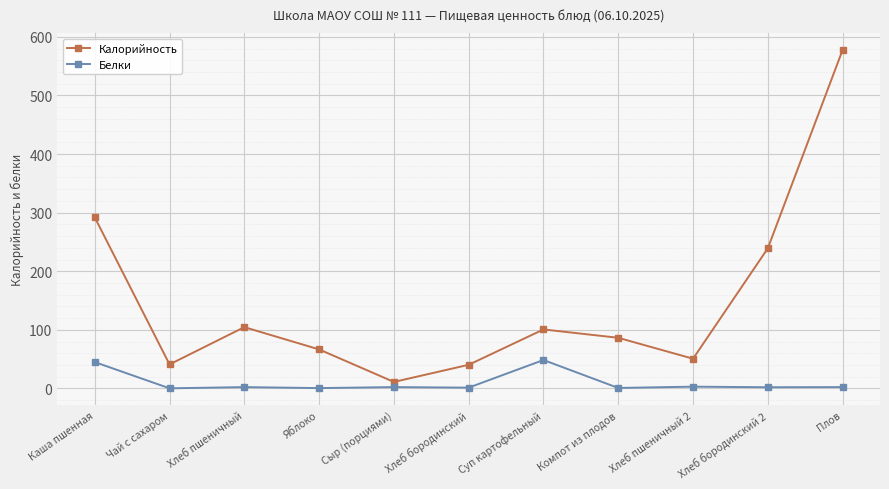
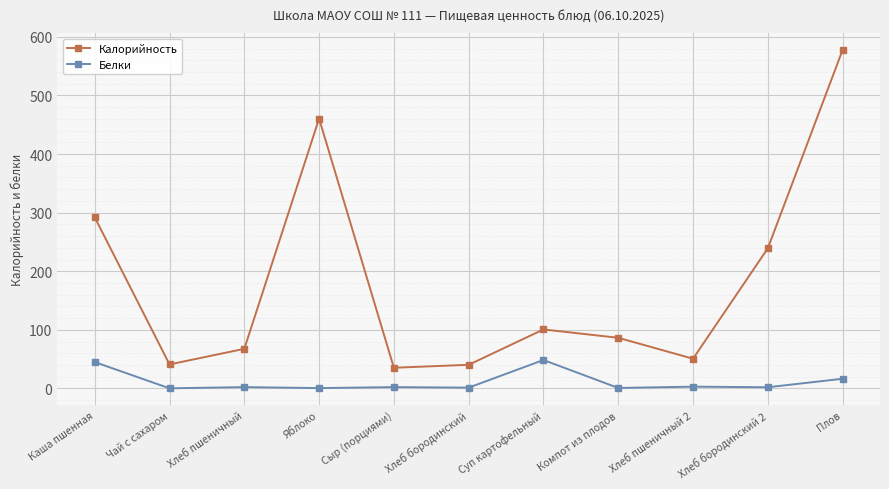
  {
    "Калорийность": {
      "Каша пшенная": 290,
      "Чай с сахаром": 40,
-     "Хлеб пшеничный": 100,
-     "Яблоко": 70,
-     "Сыр (порциями)": 10,
+     "Хлеб пшеничный": 70,
+     "Яблоко": 460,
+     "Сыр (порциями)": 40,
      "Хлеб бородинский": 40,
      "Суп картофельный": 100,
      "Компот из плодов": 90,
      "Хлеб пшеничный 2": 50,
      "Хлеб бородинский 2": 240,
      "Плов": 580
    },
    "Белки": {
      "Каша пшенная": 50,
      "Чай с сахаром": 0,
      "Хлеб пшеничный": 0,
      "Яблоко": 0,
      "Сыр (порциями)": 0,
      "Хлеб бородинский": 0,
      "Суп картофельный": 50,
      "Компот из плодов": 0,
      "Хлеб пшеничный 2": 0,
      "Хлеб бородинский 2": 0,
-     "Плов": 0
+     "Плов": 20
    }
  }
